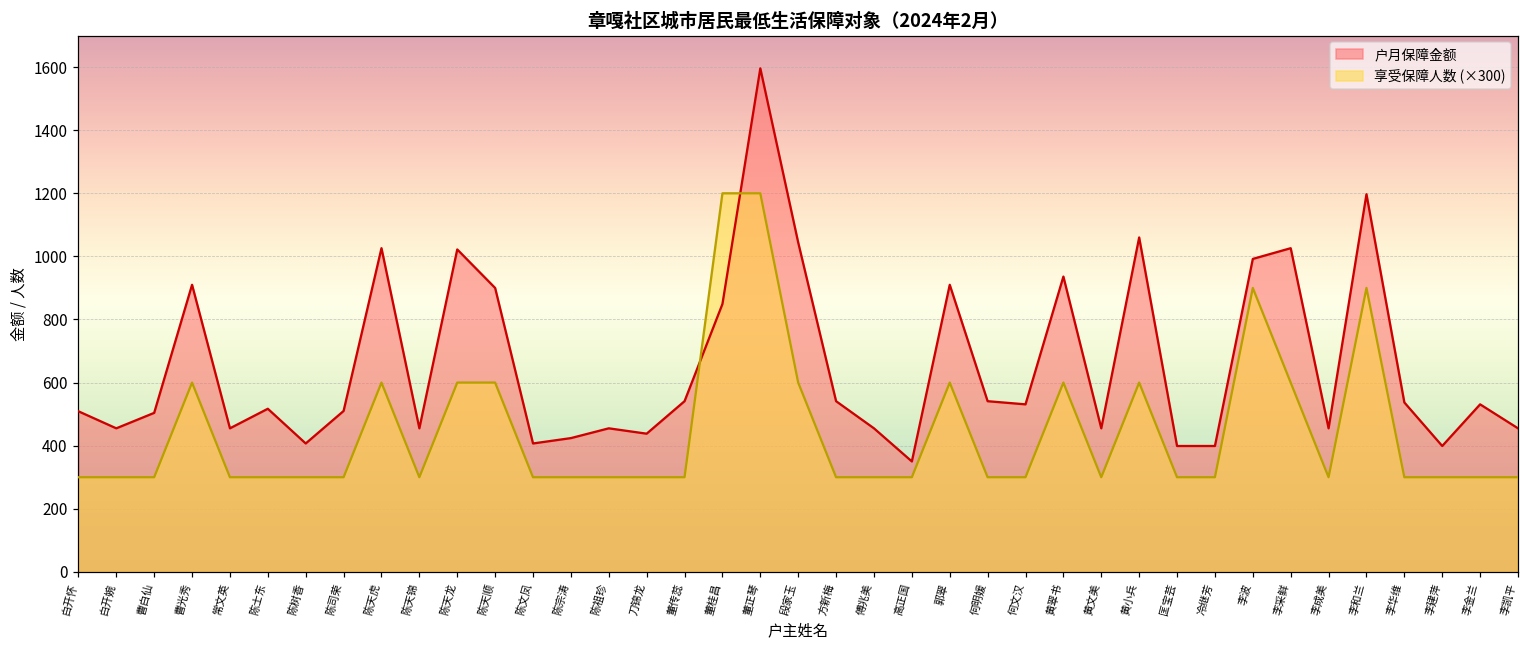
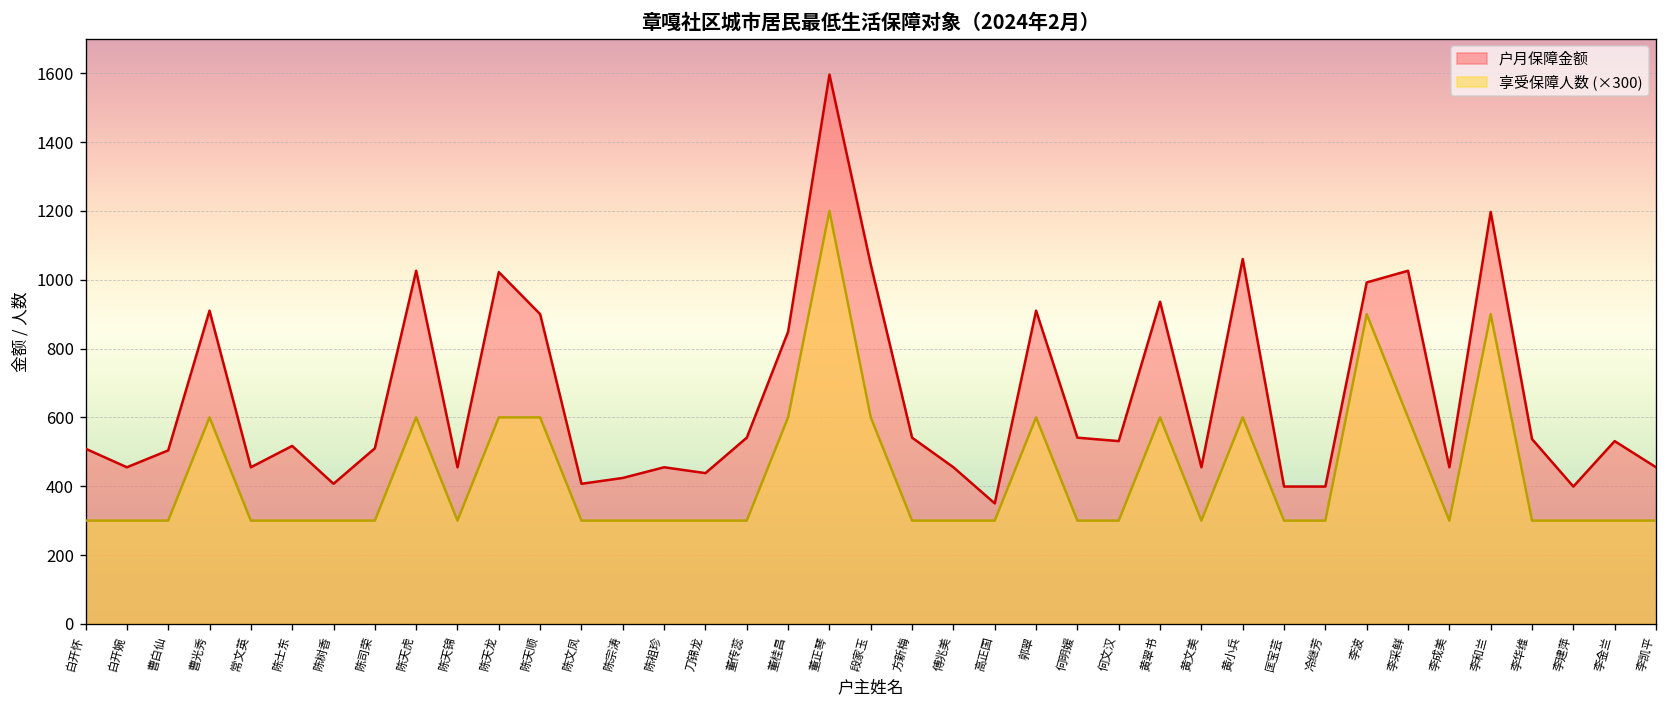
  {
    "户月保障金额": {
      "白开怀": 510,
      "白开婉": 460,
      "曹白仙": 500,
      "曹光秀": 910,
      "常文英": 460,
      "陈士东": 520,
      "陈树香": 410,
      "陈司荣": 510,
      "陈天虎": 1030,
      "陈天锦": 460,
      "陈天龙": 1020,
      "陈天顺": 900,
      "陈文凤": 410,
      "陈宗涛": 420,
      "陈祖珍": 460,
      "刀锦龙": 440,
      "董传蕊": 540,
      "董桂昌": 850,
      "董正琴": 1600,
      "段家玉": 1040,
      "方新梅": 540,
      "傅兆美": 460,
      "高正国": 350,
      "郭翠": 910,
      "何明媛": 540,
      "何文汉": 530,
      "黄翠书": 940,
      "黄文美": 460,
      "黄小兵": 1060,
      "匡宝芸": 400,
      "冷继芳": 400,
      "李波": 990,
      "李采鲜": 1030,
      "李成美": 460,
      "李和兰": 1200,
      "李华维": 540,
      "李建萍": 400,
      "李金兰": 530,
      "李凯平": 460
    },
    "享受保障人数 (×300)": {
      "白开怀": 300,
      "白开婉": 300,
      "曹白仙": 300,
      "曹光秀": 600,
      "常文英": 300,
      "陈士东": 300,
      "陈树香": 300,
      "陈司荣": 300,
      "陈天虎": 600,
      "陈天锦": 300,
      "陈天龙": 600,
      "陈天顺": 600,
      "陈文凤": 300,
      "陈宗涛": 300,
      "陈祖珍": 300,
      "刀锦龙": 300,
      "董传蕊": 300,
-     "董桂昌": 1200,
+     "董桂昌": 600,
      "董正琴": 1200,
      "段家玉": 600,
      "方新梅": 300,
      "傅兆美": 300,
      "高正国": 300,
      "郭翠": 600,
      "何明媛": 300,
      "何文汉": 300,
      "黄翠书": 600,
      "黄文美": 300,
      "黄小兵": 600,
      "匡宝芸": 300,
      "冷继芳": 300,
      "李波": 900,
      "李采鲜": 600,
      "李成美": 300,
      "李和兰": 900,
      "李华维": 300,
      "李建萍": 300,
      "李金兰": 300,
      "李凯平": 300
    }
  }
